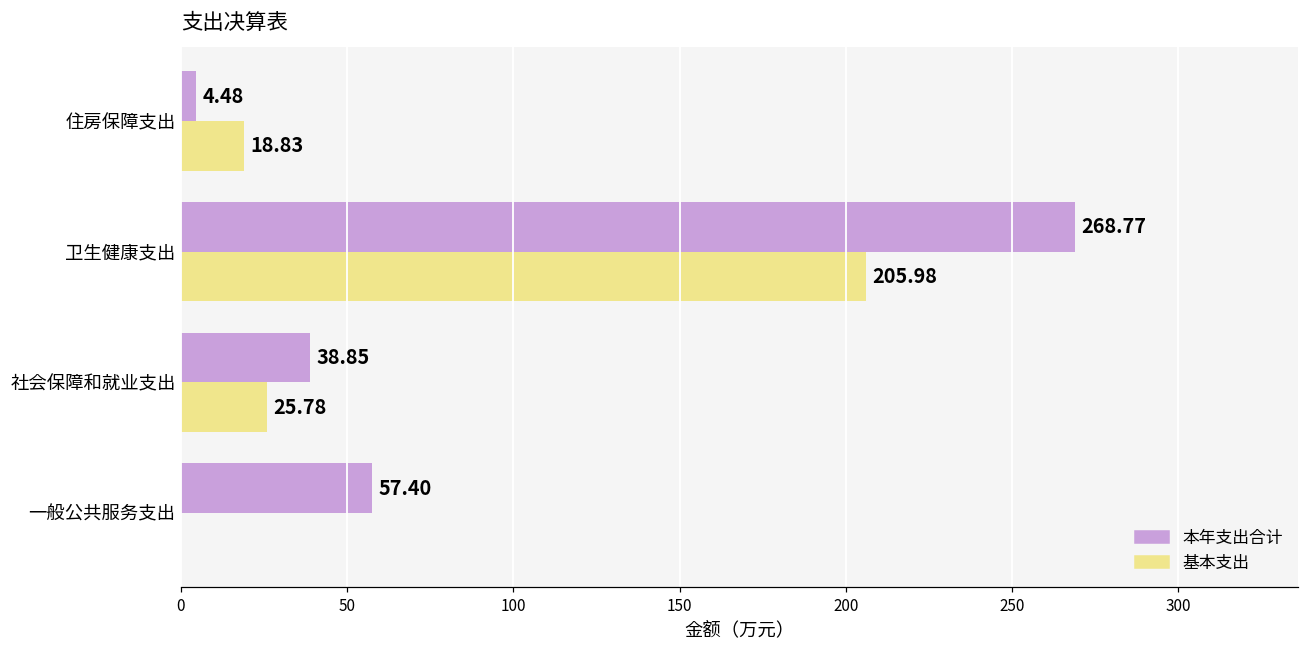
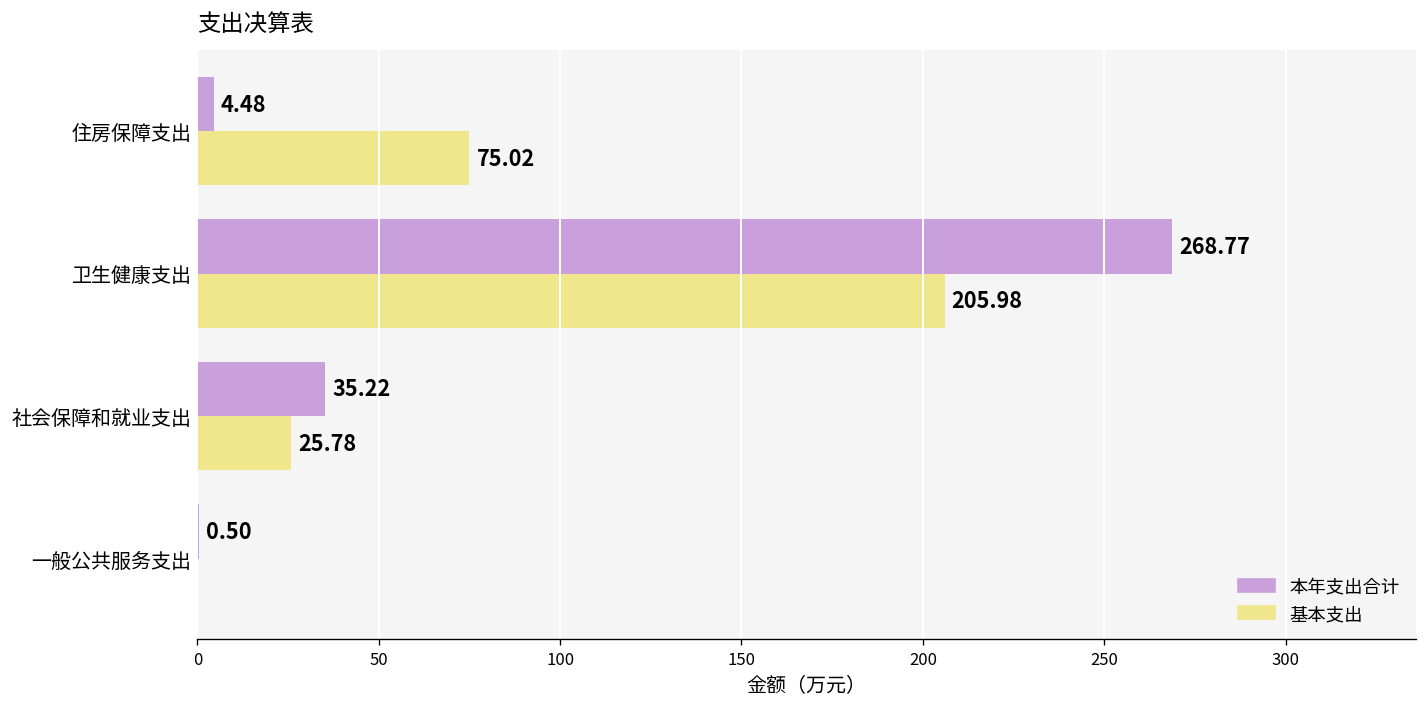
  {
    "本年支出合计": {
      "住房保障支出": 4.48,
      "卫生健康支出": 268.77,
-     "社会保障和就业支出": 38.85,
-     "一般公共服务支出": 57.40
+     "社会保障和就业支出": 35.22,
+     "一般公共服务支出": 0.50
    },
    "基本支出": {
-     "住房保障支出": 18.83,
+     "住房保障支出": 75.02,
      "卫生健康支出": 205.98,
      "社会保障和就业支出": 25.78
    }
  }
